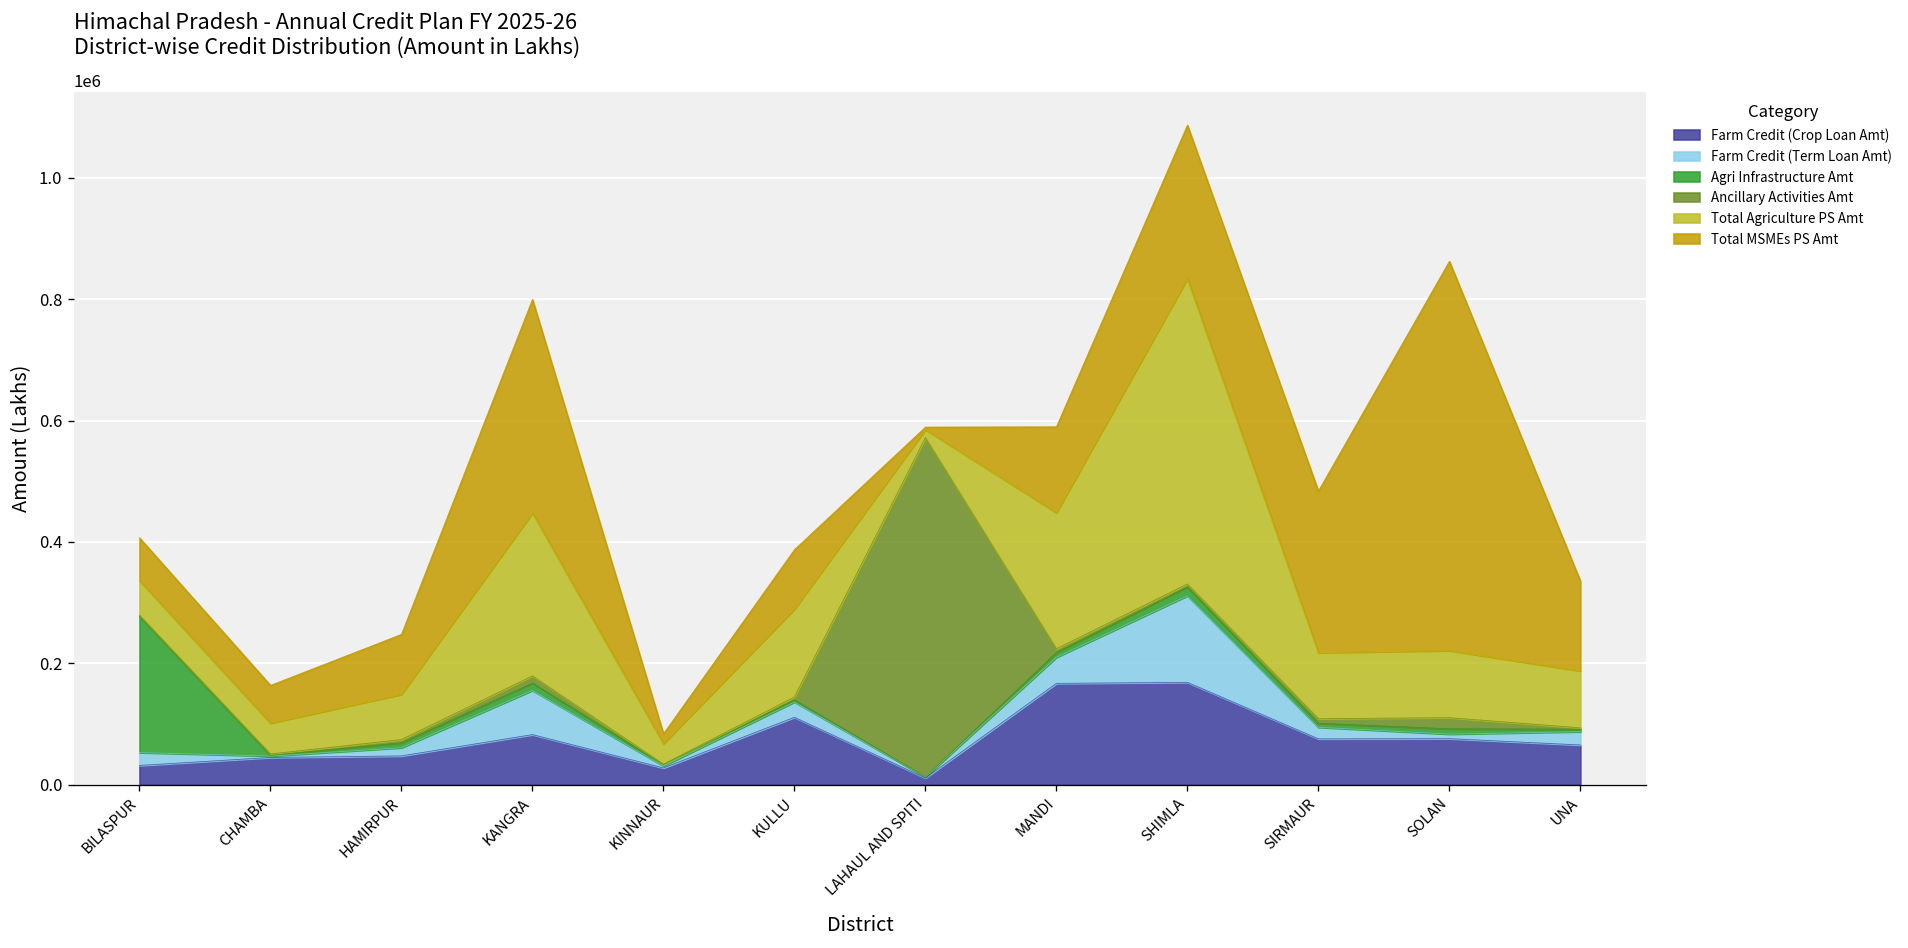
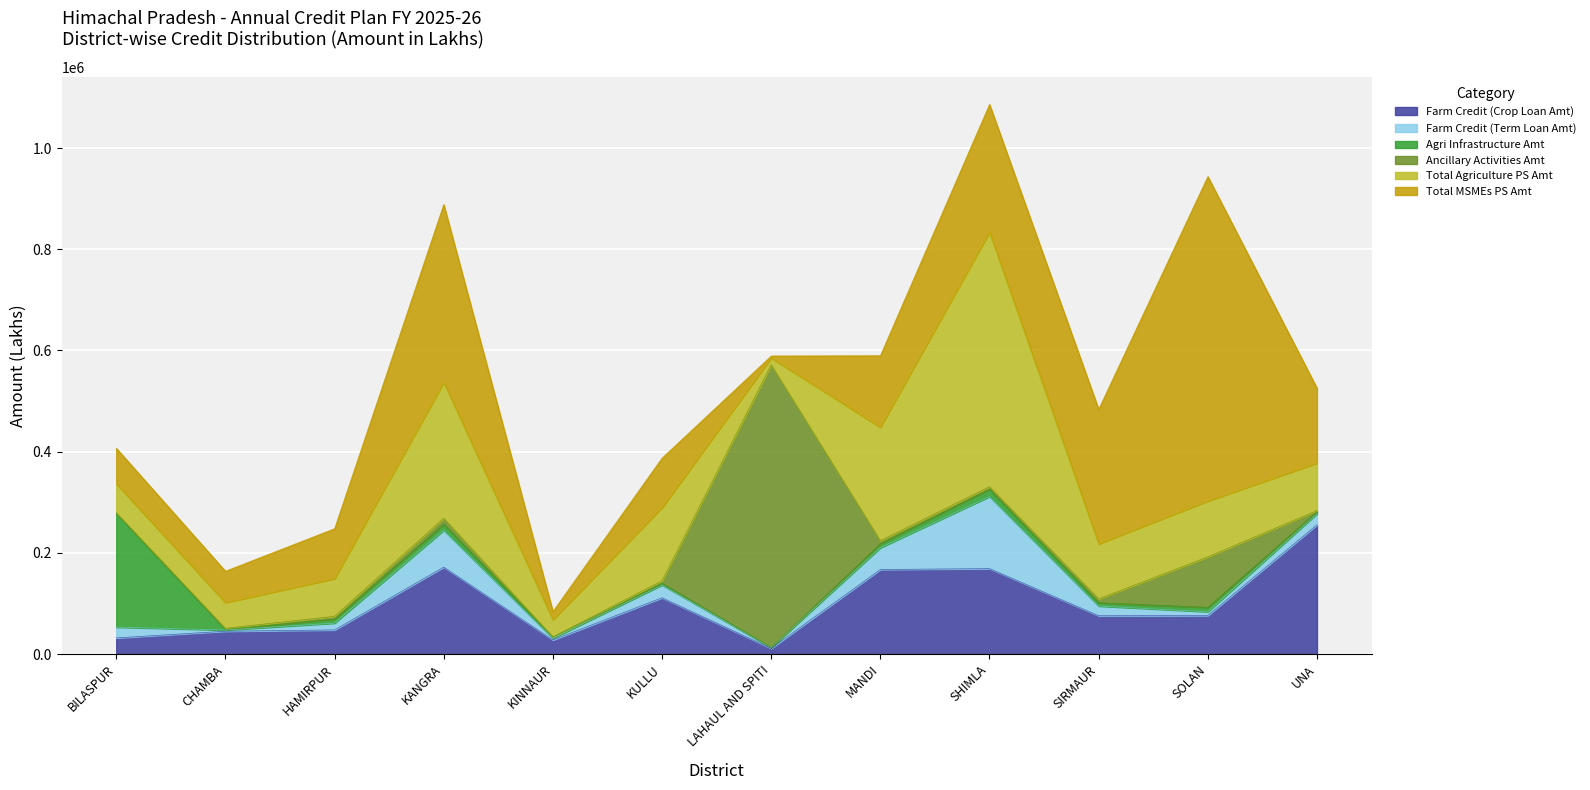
  {
    "Farm Credit (Crop Loan Amt)": {
      "BILASPUR": 30000,
      "HAMIRPUR": 50000,
-     "KANGRA": 80000,
+     "KANGRA": 170000,
      "KULLU": 110000,
      "MANDI": 170000,
      "SHIMLA": 170000,
      "SIRMAUR": 80000,
      "SOLAN": 80000,
-     "UNA": 70000
+     "UNA": 260000
    },
    "Farm Credit (Term Loan Amt)": {
      "BILASPUR": 20000,
      "HAMIRPUR": 10000,
      "KANGRA": 70000,
      "MANDI": 40000,
      "SHIMLA": 140000,
      "SIRMAUR": 20000,
      "SOLAN": 10000
    },
    "Agri Infrastructure Amt": {
      "HAMIRPUR": 10000,
      "KANGRA": 10000,
      "MANDI": 10000,
      "SIRMAUR": 10000,
      "SOLAN": 10000
    },
    "Ancillary Activities Amt": {
      "HAMIRPUR": 10000,
      "KANGRA": 10000,
      "LAHAUL AND SPITI": 560000,
      "MANDI": 10000,
      "SIRMAUR": 10000,
-     "SOLAN": 20000
+     "SOLAN": 100000
    }
  }
